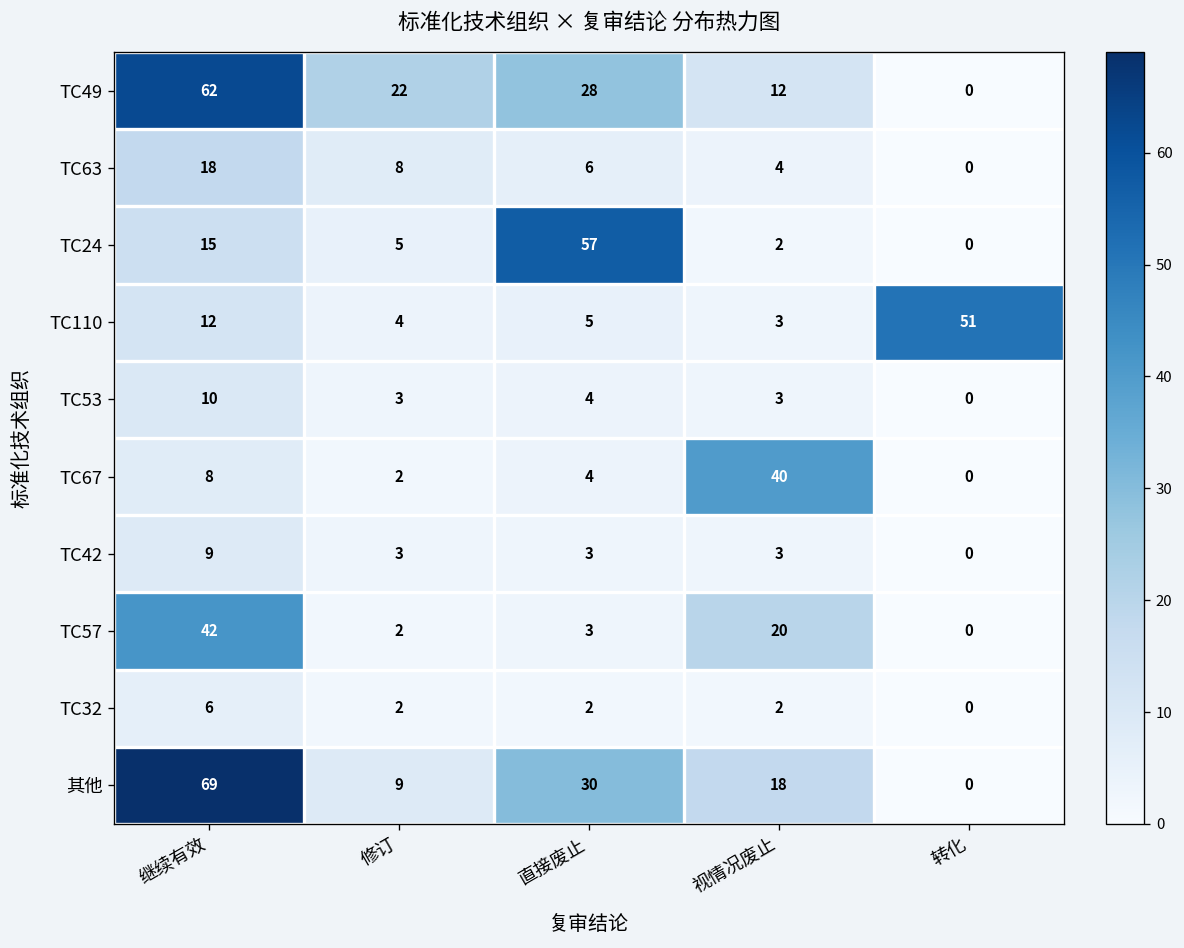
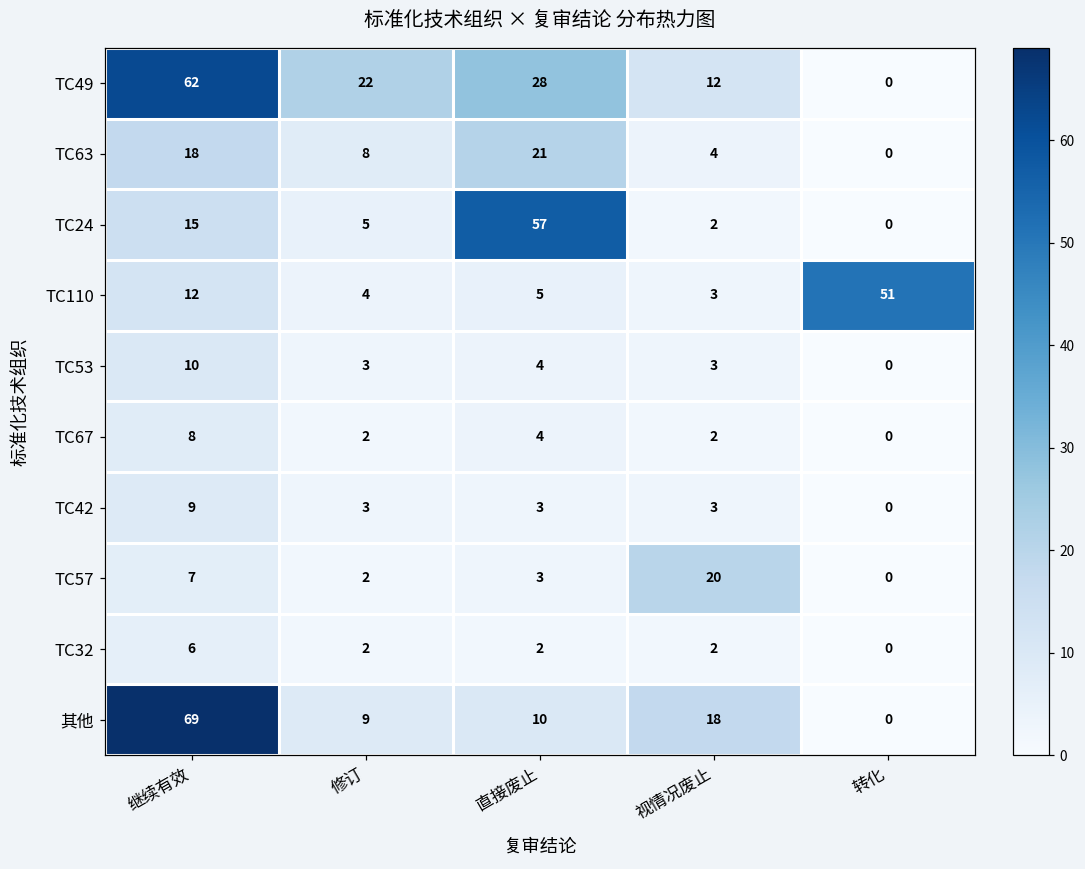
  {
    "TC49": {
      "继续有效": 62,
      "修订": 22,
      "直接废止": 28,
      "视情况废止": 12,
      "转化": 0
    },
    "TC63": {
      "继续有效": 18,
      "修订": 8,
-     "直接废止": 6,
+     "直接废止": 21,
      "视情况废止": 4,
      "转化": 0
    },
    "TC24": {
      "继续有效": 15,
      "修订": 5,
      "直接废止": 57,
      "视情况废止": 2,
      "转化": 0
    },
    "TC110": {
      "继续有效": 12,
      "修订": 4,
      "直接废止": 5,
      "视情况废止": 3,
      "转化": 51
    },
    "TC53": {
      "继续有效": 10,
      "修订": 3,
      "直接废止": 4,
      "视情况废止": 3,
      "转化": 0
    },
    "TC67": {
      "继续有效": 8,
      "修订": 2,
      "直接废止": 4,
-     "视情况废止": 40,
+     "视情况废止": 2,
      "转化": 0
    },
    "TC42": {
      "继续有效": 9,
      "修订": 3,
      "直接废止": 3,
      "视情况废止": 3,
      "转化": 0
    },
    "TC57": {
-     "继续有效": 42,
+     "继续有效": 7,
      "修订": 2,
      "直接废止": 3,
      "视情况废止": 20,
      "转化": 0
    },
    "TC32": {
      "继续有效": 6,
      "修订": 2,
      "直接废止": 2,
      "视情况废止": 2,
      "转化": 0
    },
    "其他": {
      "继续有效": 69,
      "修订": 9,
-     "直接废止": 30,
+     "直接废止": 10,
      "视情况废止": 18,
      "转化": 0
    }
  }
